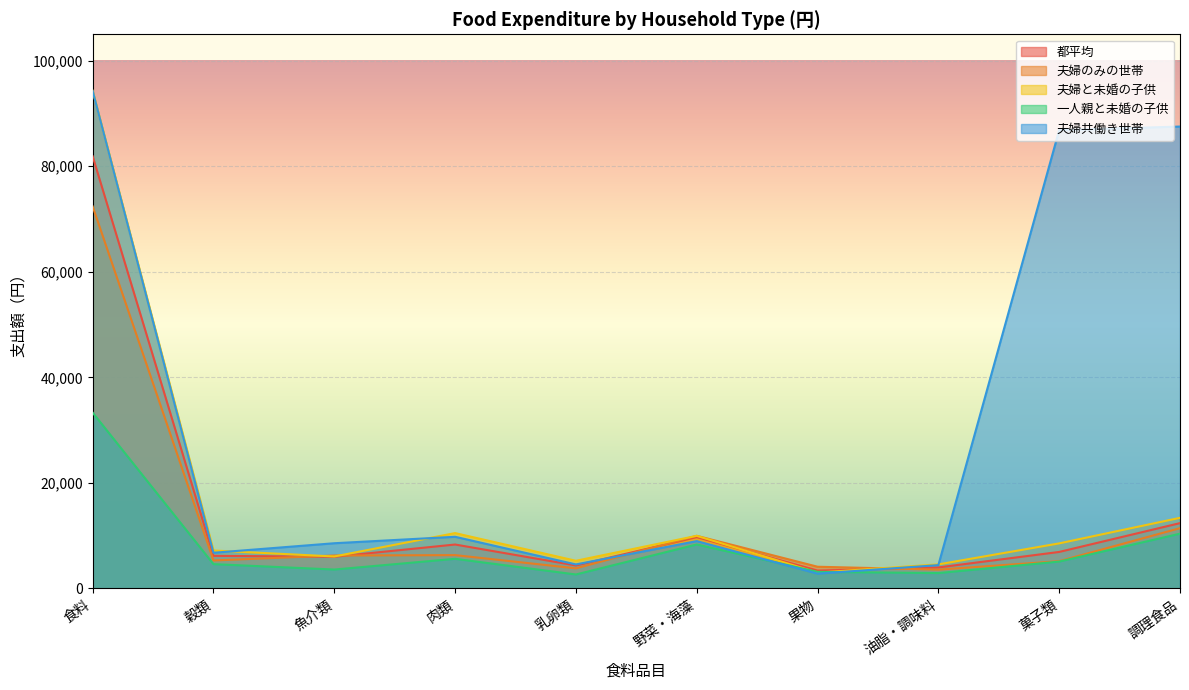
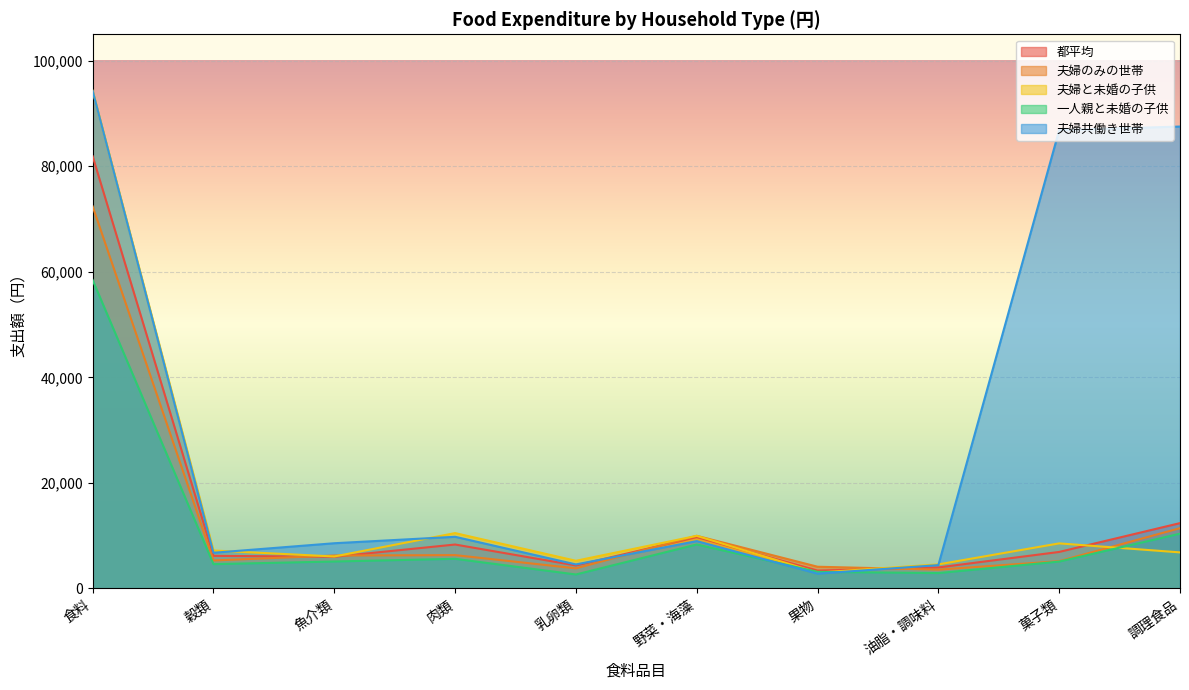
  {
    "夫婦と未婚の子供": {
      "肉類": "10,000",
      "乳卵類": "5,000",
      "菓子類": "9,000",
-     "調理食品": "13,000"
+     "調理食品": "7,000"
    },
    "一人親と未婚の子供": {
-     "食料": "33,000",
+     "食料": "58,000",
      "穀類": "5,000",
-     "魚介類": "4,000",
+     "魚介類": "5,000",
      "肉類": "6,000",
      "乳卵類": "3,000",
      "野菜・海藻": "8,000",
      "油脂・調味料": "3,000",
      "調理食品": "10,000"
    },
    "夫婦共働き世帯": {
      "魚介類": "9,000",
      "肉類": "10,000",
      "野菜・海藻": "9,000",
      "調理食品": "88,000"
    }
  }
